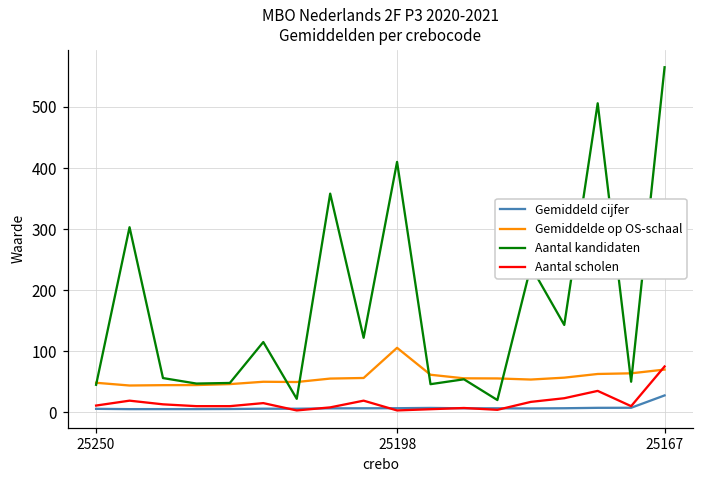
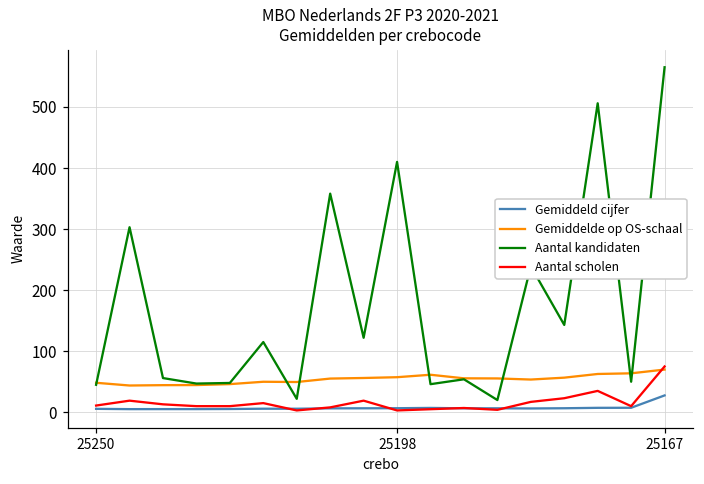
  {
    "Gemiddeld cijfer": {
      "25250": 10,
      "25167": 30
    },
    "Gemiddelde op OS-schaal": {
-     "25198": 110,
+     "25198": 60,
      "25167": 70
    },
    "Aantal kandidaten": {
      "25198": 410,
      "25167": 570
    },
    "Aantal scholen": {
      "25250": 10,
      "25167": 80
    }
  }
